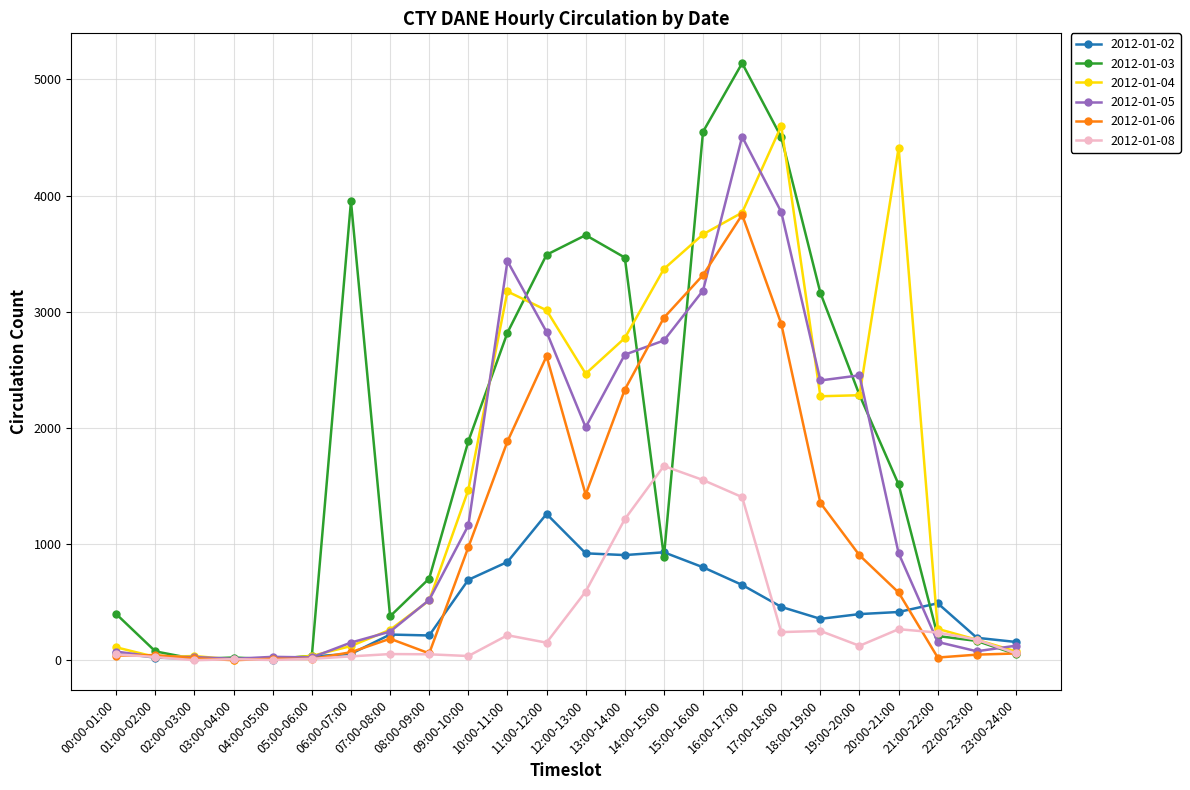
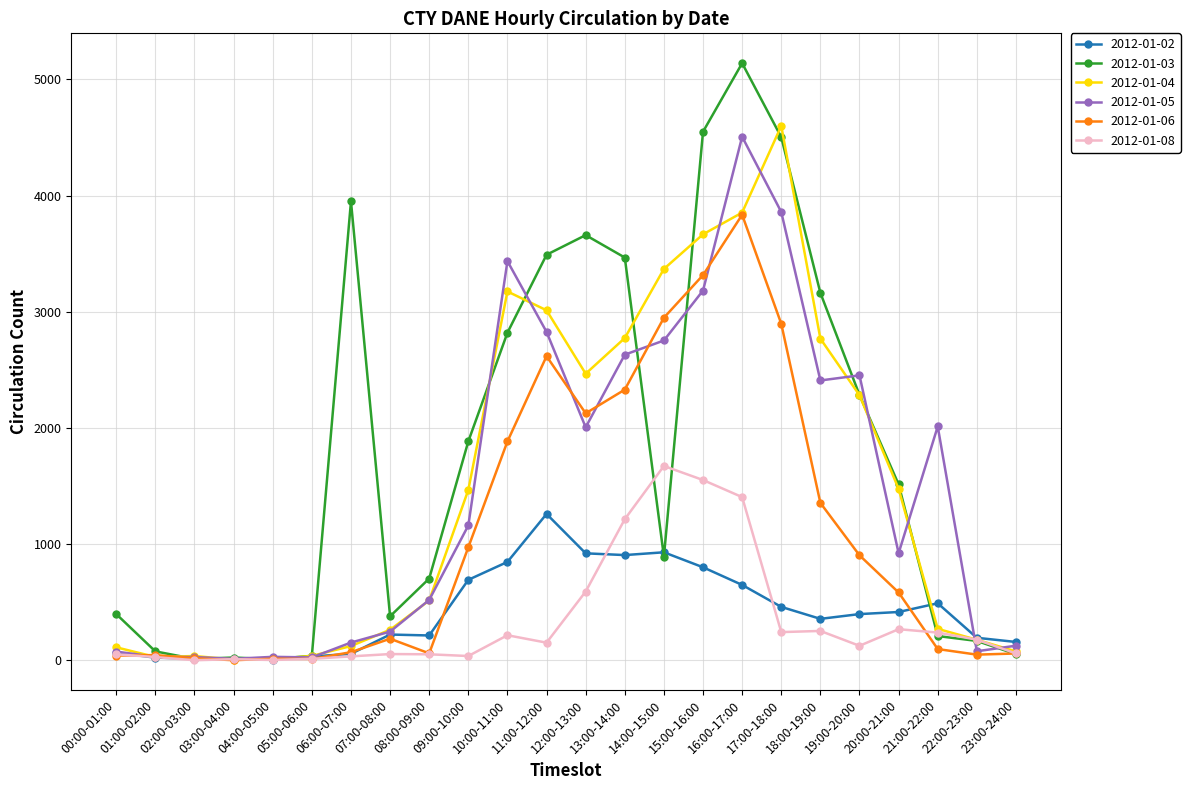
  {
    "2012-01-02": {
      "07:00-08:00": 220,
      "08:00-09:00": 210,
      "09:00-10:00": 690,
      "10:00-11:00": 850,
      "11:00-12:00": 1260,
      "12:00-13:00": 920,
      "13:00-14:00": 910,
      "14:00-15:00": 930,
      "15:00-16:00": 800,
      "16:00-17:00": 650,
      "17:00-18:00": 460,
      "18:00-19:00": 360,
      "19:00-20:00": 400,
      "20:00-21:00": 420,
      "21:00-22:00": 490,
      "23:00-24:00": 160
    },
    "2012-01-03": {
      "00:00-01:00": 400,
      "01:00-02:00": 80,
      "06:00-07:00": 3950,
      "07:00-08:00": 380,
      "08:00-09:00": 700,
      "09:00-10:00": 1890,
      "10:00-11:00": 2820,
      "11:00-12:00": 3490,
      "12:00-13:00": 3660,
      "13:00-14:00": 3470,
      "14:00-15:00": 890,
      "15:00-16:00": 4550,
      "16:00-17:00": 5140,
      "17:00-18:00": 4500,
      "18:00-19:00": 3160,
      "20:00-21:00": 1510,
      "21:00-22:00": 210
    },
    "2012-01-04": {
      "00:00-01:00": 110,
      "06:00-07:00": 120,
      "09:00-10:00": 1470,
      "10:00-11:00": 3180,
      "11:00-12:00": 3010,
      "12:00-13:00": 2470,
      "13:00-14:00": 2770,
      "14:00-15:00": 3370,
      "15:00-16:00": 3670,
      "17:00-18:00": 4600,
-     "18:00-19:00": 2270,
-     "20:00-21:00": 4410,
+     "18:00-19:00": 2770,
+     "20:00-21:00": 1480,
      "21:00-22:00": 270
    },
    "2012-01-05": {
      "06:00-07:00": 150,
      "09:00-10:00": 1160,
      "10:00-11:00": 3440,
      "11:00-12:00": 2830,
      "12:00-13:00": 2010,
      "13:00-14:00": 2630,
      "14:00-15:00": 2750,
      "15:00-16:00": 3180,
      "16:00-17:00": 4510,
      "17:00-18:00": 3860,
      "18:00-19:00": 2410,
      "19:00-20:00": 2450,
      "20:00-21:00": 920,
-     "21:00-22:00": 160,
+     "21:00-22:00": 2010,
      "22:00-23:00": 80,
      "23:00-24:00": 130
    },
    "2012-01-06": {
      "07:00-08:00": 190,
      "09:00-10:00": 970,
      "10:00-11:00": 1880,
      "11:00-12:00": 2620,
-     "12:00-13:00": 1430,
+     "12:00-13:00": 2130,
      "13:00-14:00": 2330,
      "14:00-15:00": 2950,
      "15:00-16:00": 3320,
      "17:00-18:00": 2900,
      "18:00-19:00": 1360,
      "19:00-20:00": 900,
      "20:00-21:00": 580,
-     "21:00-22:00": 20,
+     "21:00-22:00": 100,
      "22:00-23:00": 50
    },
    "2012-01-08": {
      "06:00-07:00": 30,
      "07:00-08:00": 50,
      "09:00-10:00": 40,
      "10:00-11:00": 220,
      "11:00-12:00": 150,
      "12:00-13:00": 590,
      "13:00-14:00": 1220,
      "14:00-15:00": 1670,
      "15:00-16:00": 1550,
      "16:00-17:00": 1410,
      "17:00-18:00": 240,
      "18:00-19:00": 250,
      "19:00-20:00": 130,
      "20:00-21:00": 270,
      "21:00-22:00": 240
    }
  }
